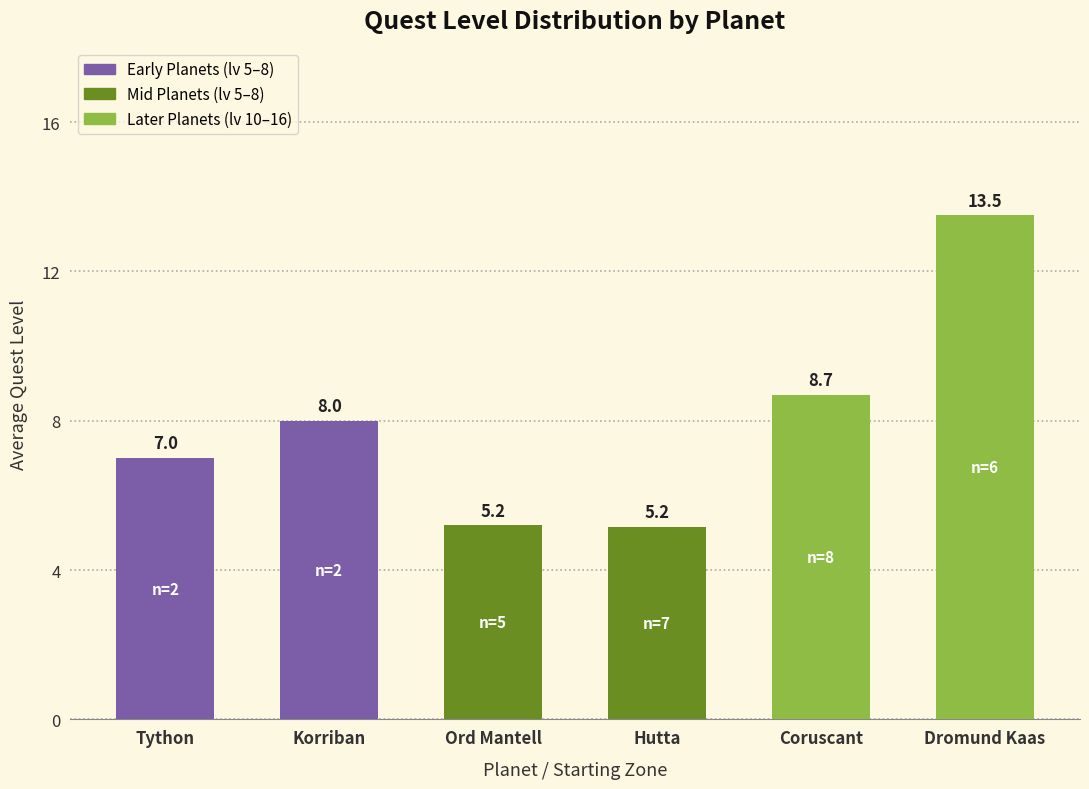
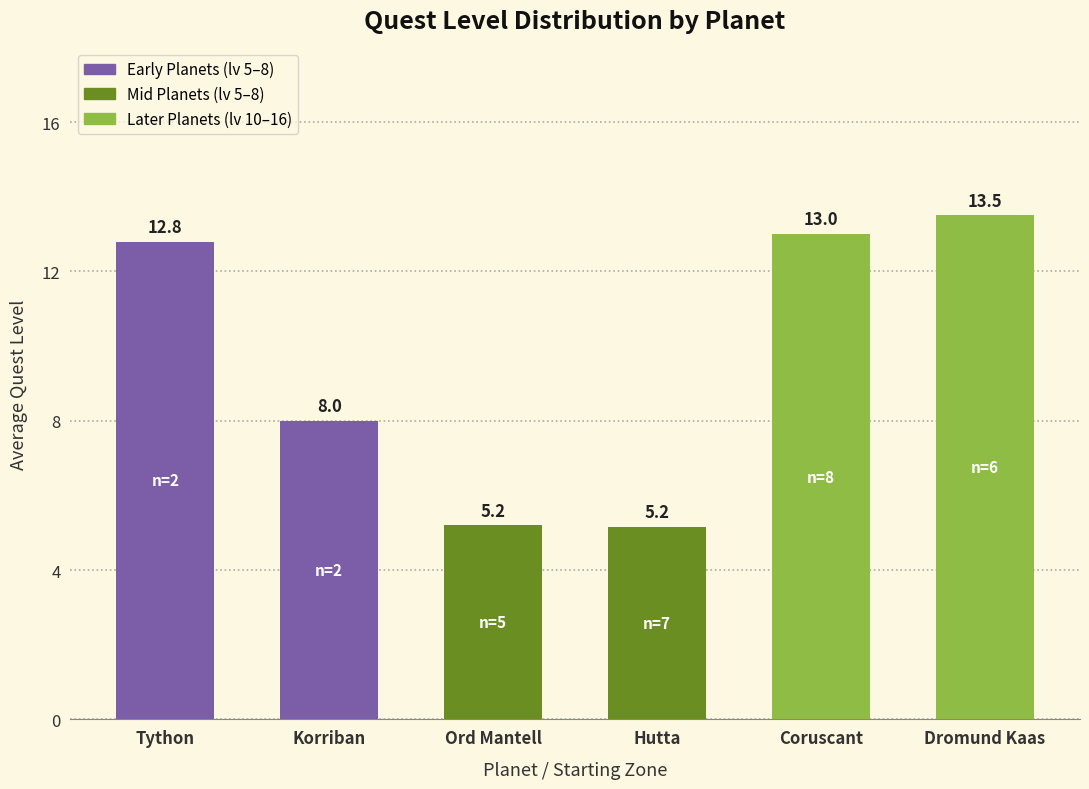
  {
-   "Tython": 7.0,
+   "Tython": 12.8,
    "Korriban": 8.0,
    "Ord Mantell": 5.2,
    "Hutta": 5.2,
-   "Coruscant": 8.7,
+   "Coruscant": 13.0,
    "Dromund Kaas": 13.5
  }
